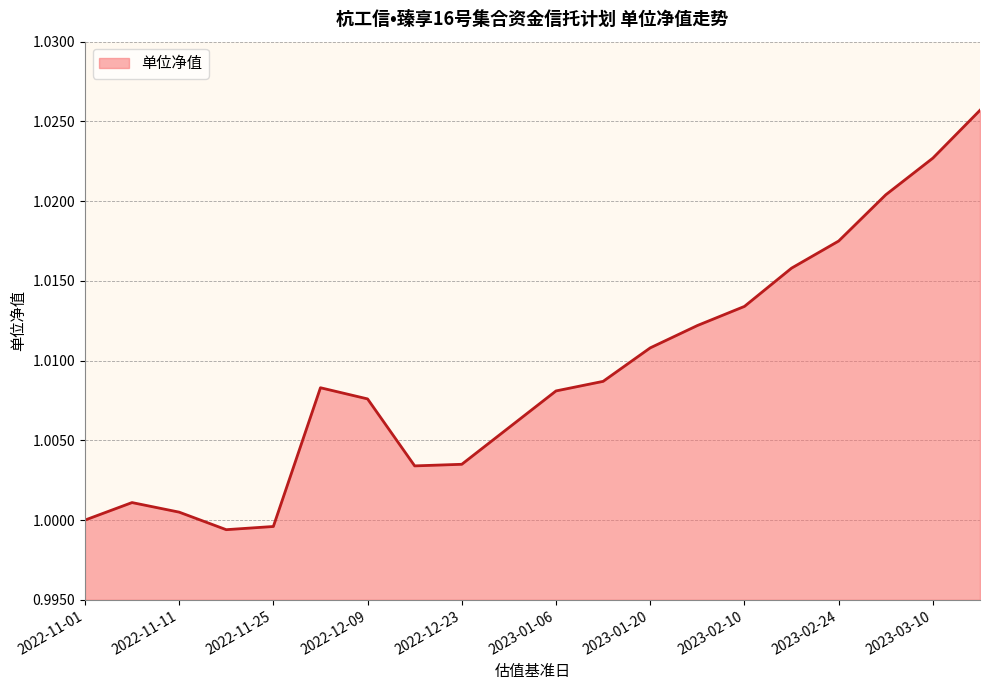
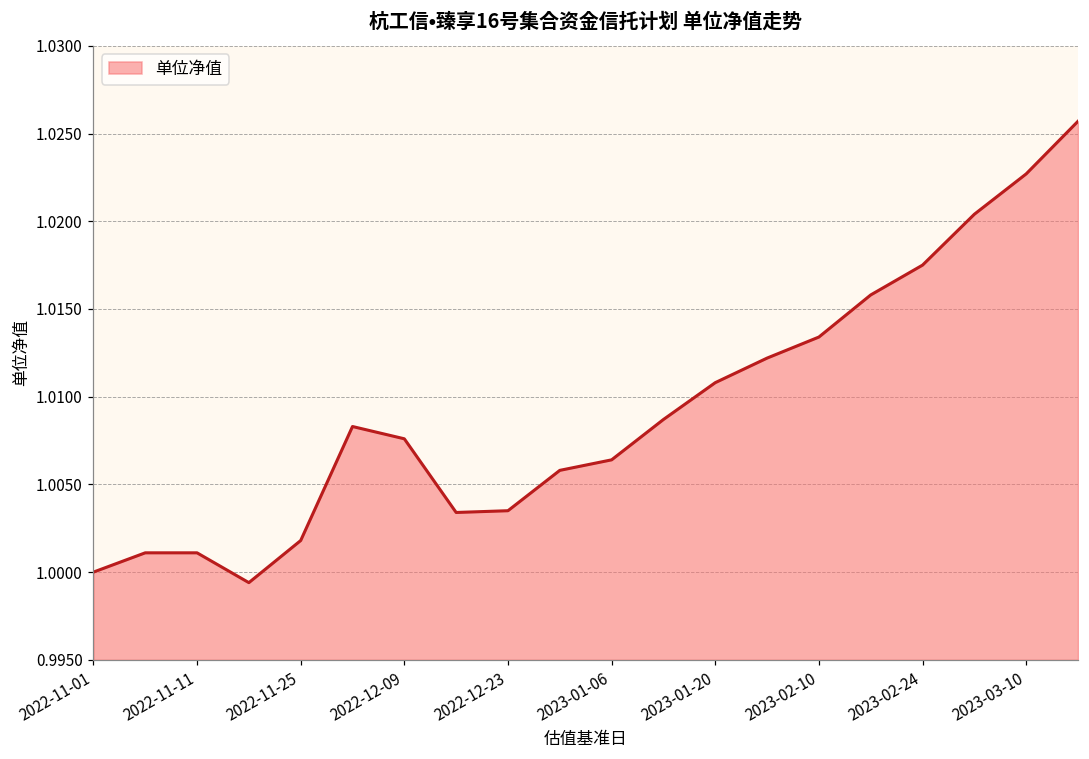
  {
    "2022-11-01": 1.0000,
-   "2022-11-11": 1.0005,
-   "2022-11-25": 0.9996,
+   "2022-11-11": 1.0011,
+   "2022-11-25": 1.0018,
    "2022-12-09": 1.0076,
    "2022-12-23": 1.0035,
-   "2023-01-06": 1.0081,
+   "2023-01-06": 1.0064,
    "2023-01-20": 1.0108,
    "2023-02-10": 1.0134,
    "2023-02-24": 1.0175,
    "2023-03-10": 1.0227
  }
